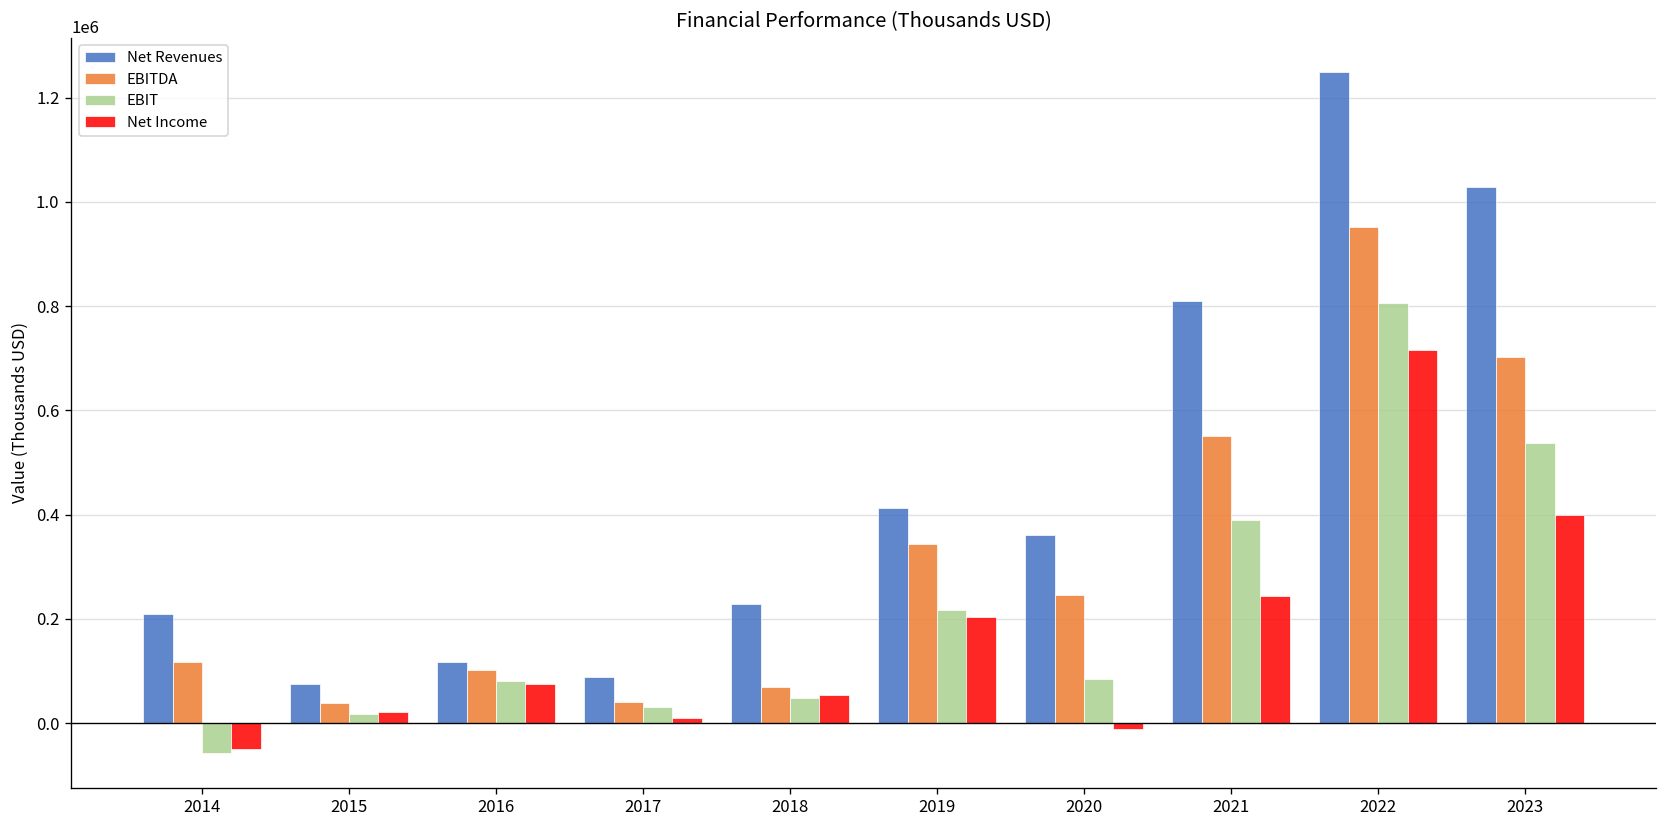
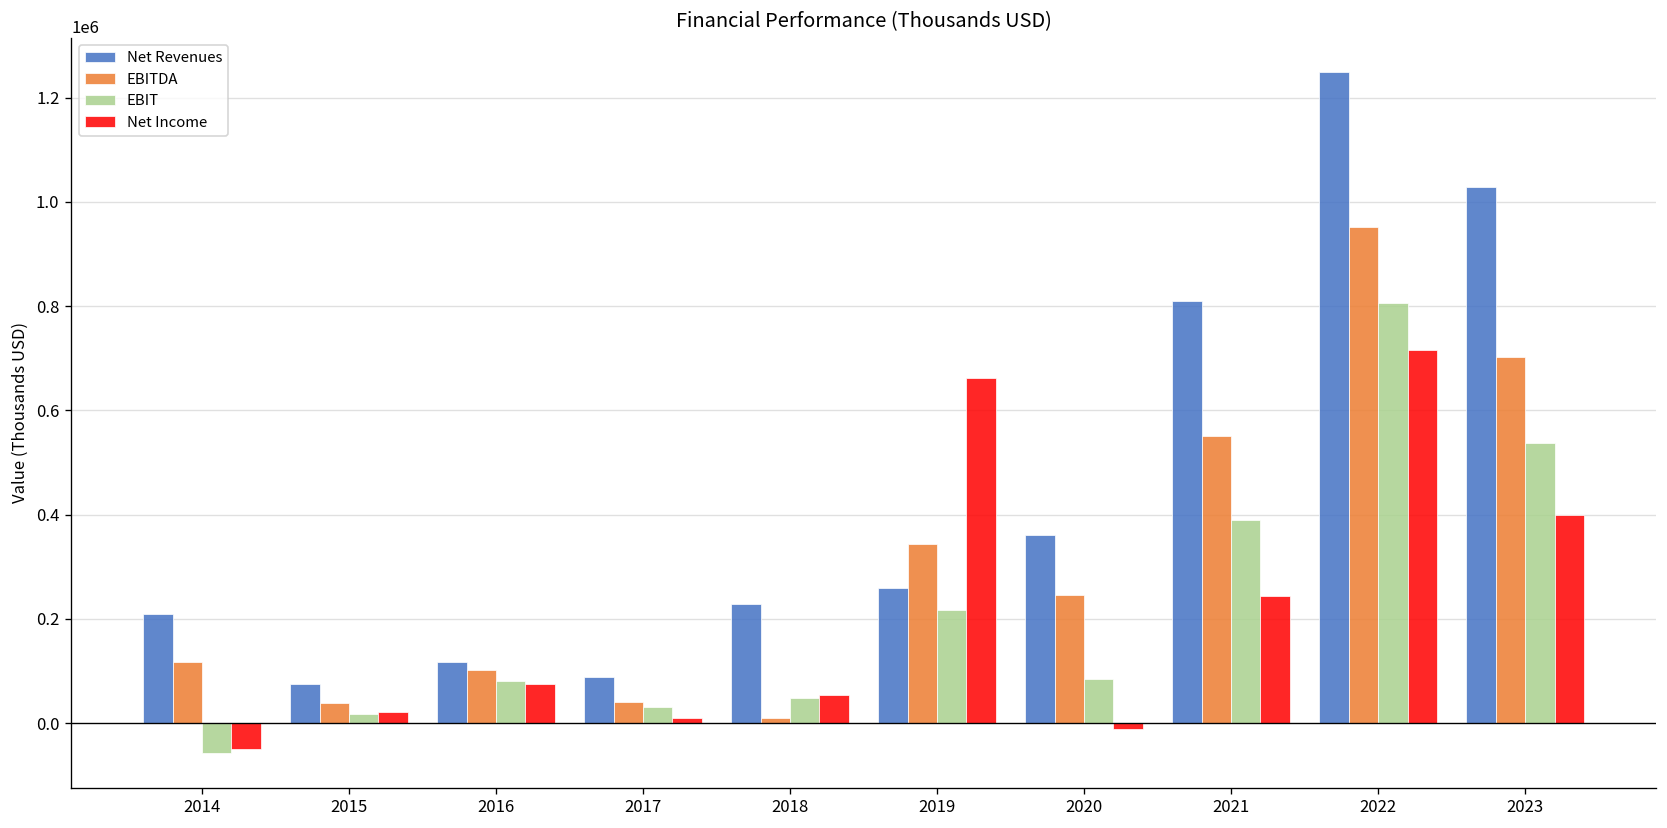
  {
    "Net Revenues": {
      "2014": 210000,
      "2015": 80000,
      "2016": 120000,
      "2017": 90000,
      "2018": 230000,
-     "2019": 410000,
+     "2019": 260000,
      "2020": 360000,
      "2021": 810000,
      "2022": 1250000,
      "2023": 1030000
    },
    "EBITDA": {
      "2014": 120000,
      "2015": 40000,
      "2016": 100000,
      "2017": 40000,
-     "2018": 70000,
+     "2018": 10000,
      "2019": 340000,
      "2020": 250000,
      "2021": 550000,
      "2022": 950000,
      "2023": 700000
    },
    "EBIT": {
      "2014": -60000,
      "2015": 20000,
      "2016": 80000,
      "2017": 30000,
      "2018": 50000,
      "2019": 220000,
      "2020": 80000,
      "2021": 390000,
      "2022": 810000,
      "2023": 540000
    },
    "Net Income": {
      "2014": -50000,
      "2015": 20000,
      "2016": 80000,
      "2017": 10000,
      "2018": 50000,
-     "2019": 200000,
+     "2019": 660000,
      "2020": -10000,
      "2021": 240000,
      "2022": 720000,
      "2023": 400000
    }
  }
